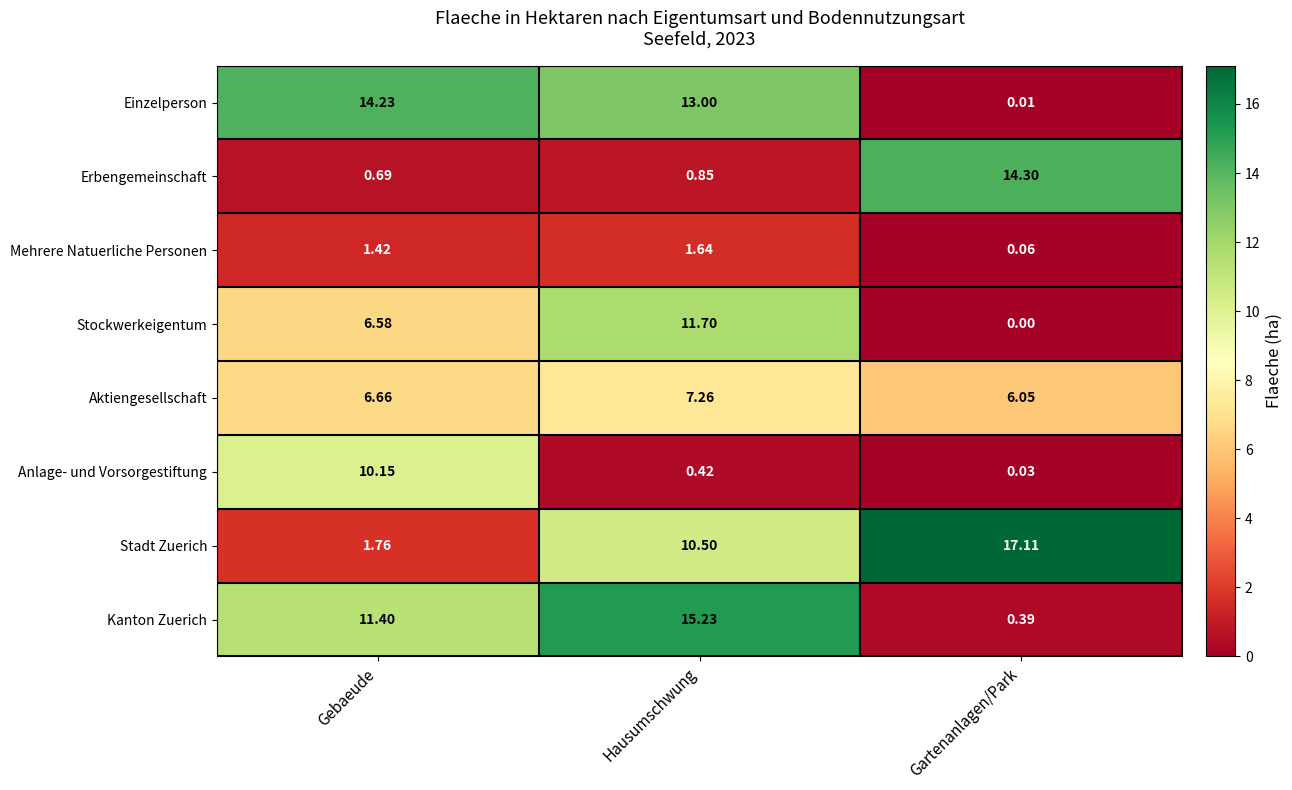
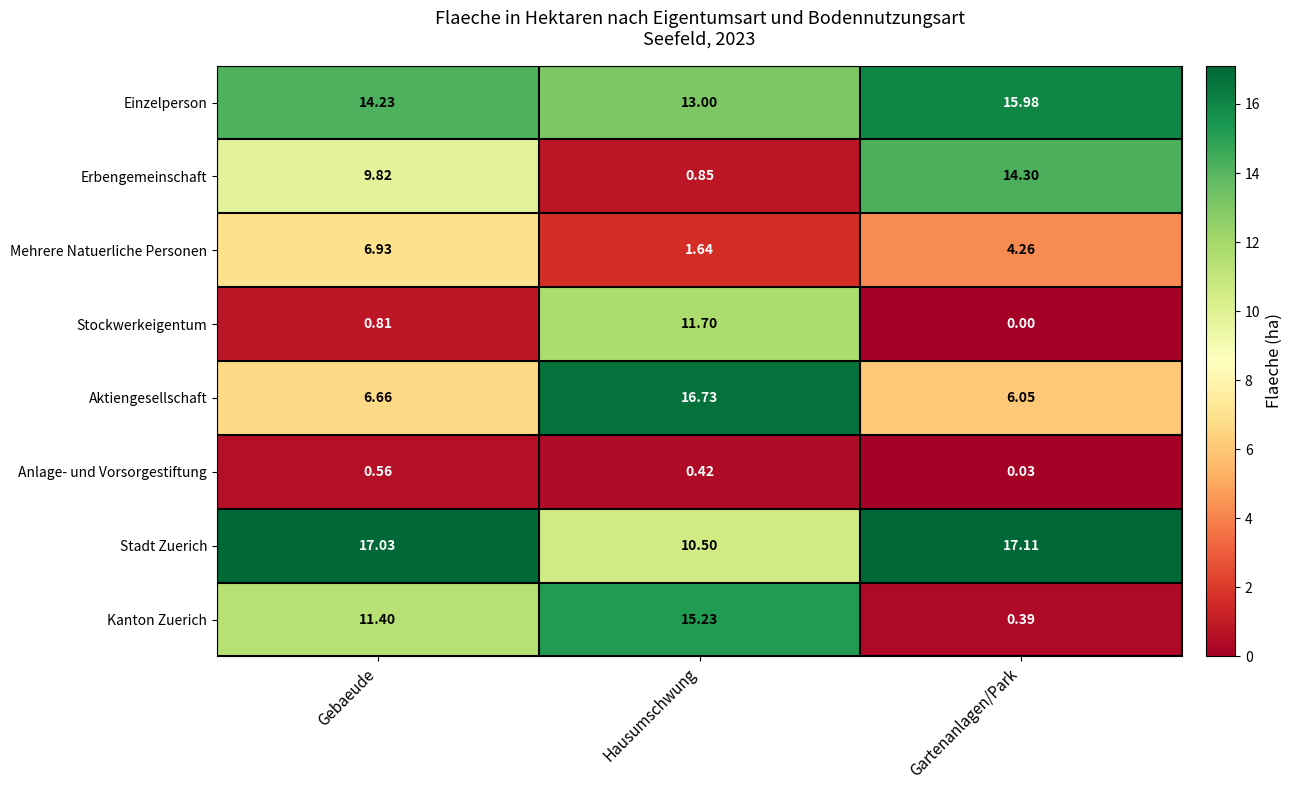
  {
    "Einzelperson": {
      "Gebaeude": 14.23,
      "Hausumschwung": 13.00,
-     "Gartenanlagen/Park": 0.01
+     "Gartenanlagen/Park": 15.98
    },
    "Erbengemeinschaft": {
-     "Gebaeude": 0.69,
+     "Gebaeude": 9.82,
      "Hausumschwung": 0.85,
      "Gartenanlagen/Park": 14.30
    },
    "Mehrere Natuerliche Personen": {
-     "Gebaeude": 1.42,
+     "Gebaeude": 6.93,
      "Hausumschwung": 1.64,
-     "Gartenanlagen/Park": 0.06
+     "Gartenanlagen/Park": 4.26
    },
    "Stockwerkeigentum": {
-     "Gebaeude": 6.58,
+     "Gebaeude": 0.81,
      "Hausumschwung": 11.70,
      "Gartenanlagen/Park": 0.00
    },
    "Aktiengesellschaft": {
      "Gebaeude": 6.66,
-     "Hausumschwung": 7.26,
+     "Hausumschwung": 16.73,
      "Gartenanlagen/Park": 6.05
    },
    "Anlage- und Vorsorgestiftung": {
-     "Gebaeude": 10.15,
+     "Gebaeude": 0.56,
      "Hausumschwung": 0.42,
      "Gartenanlagen/Park": 0.03
    },
    "Stadt Zuerich": {
-     "Gebaeude": 1.76,
+     "Gebaeude": 17.03,
      "Hausumschwung": 10.50,
      "Gartenanlagen/Park": 17.11
    },
    "Kanton Zuerich": {
      "Gebaeude": 11.40,
      "Hausumschwung": 15.23,
      "Gartenanlagen/Park": 0.39
    }
  }
